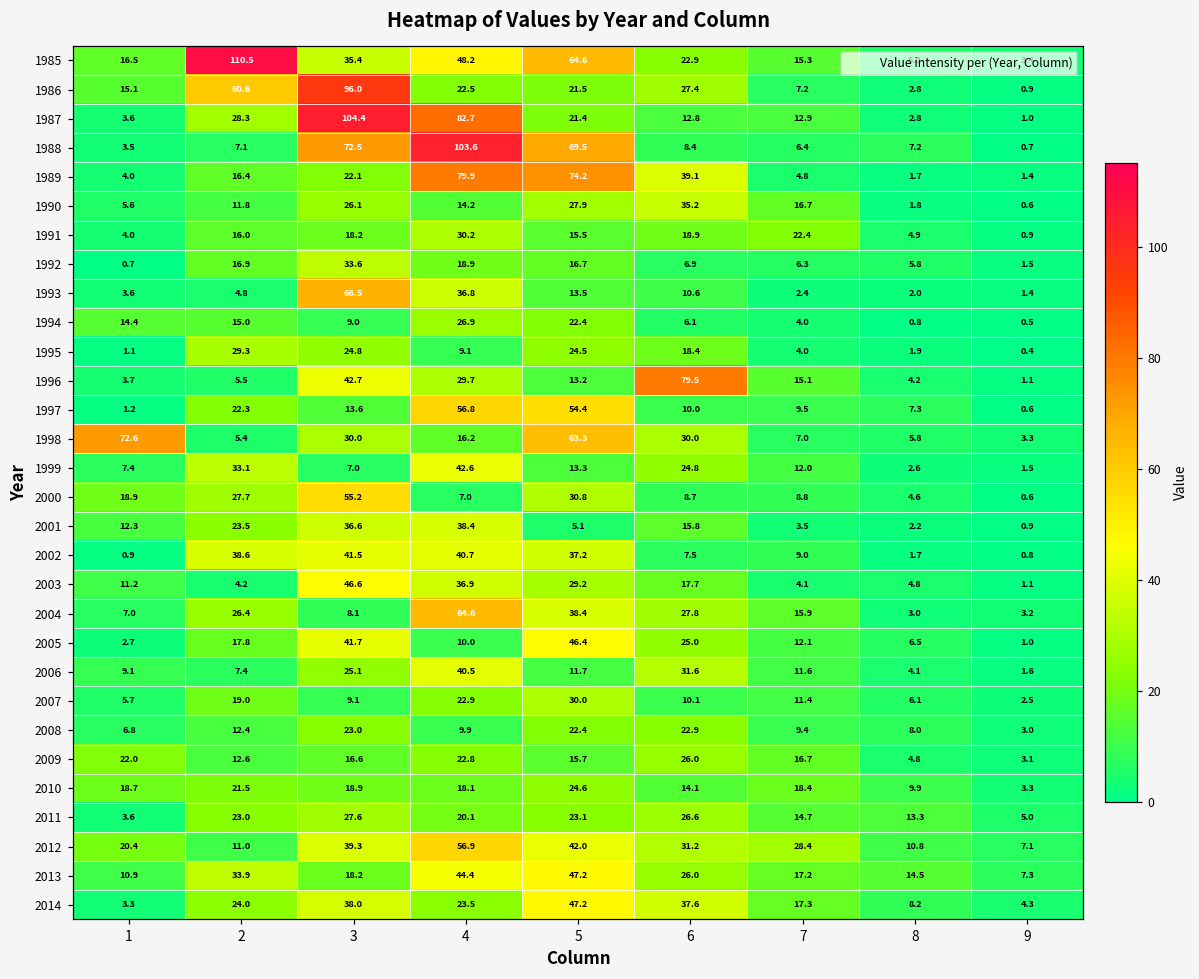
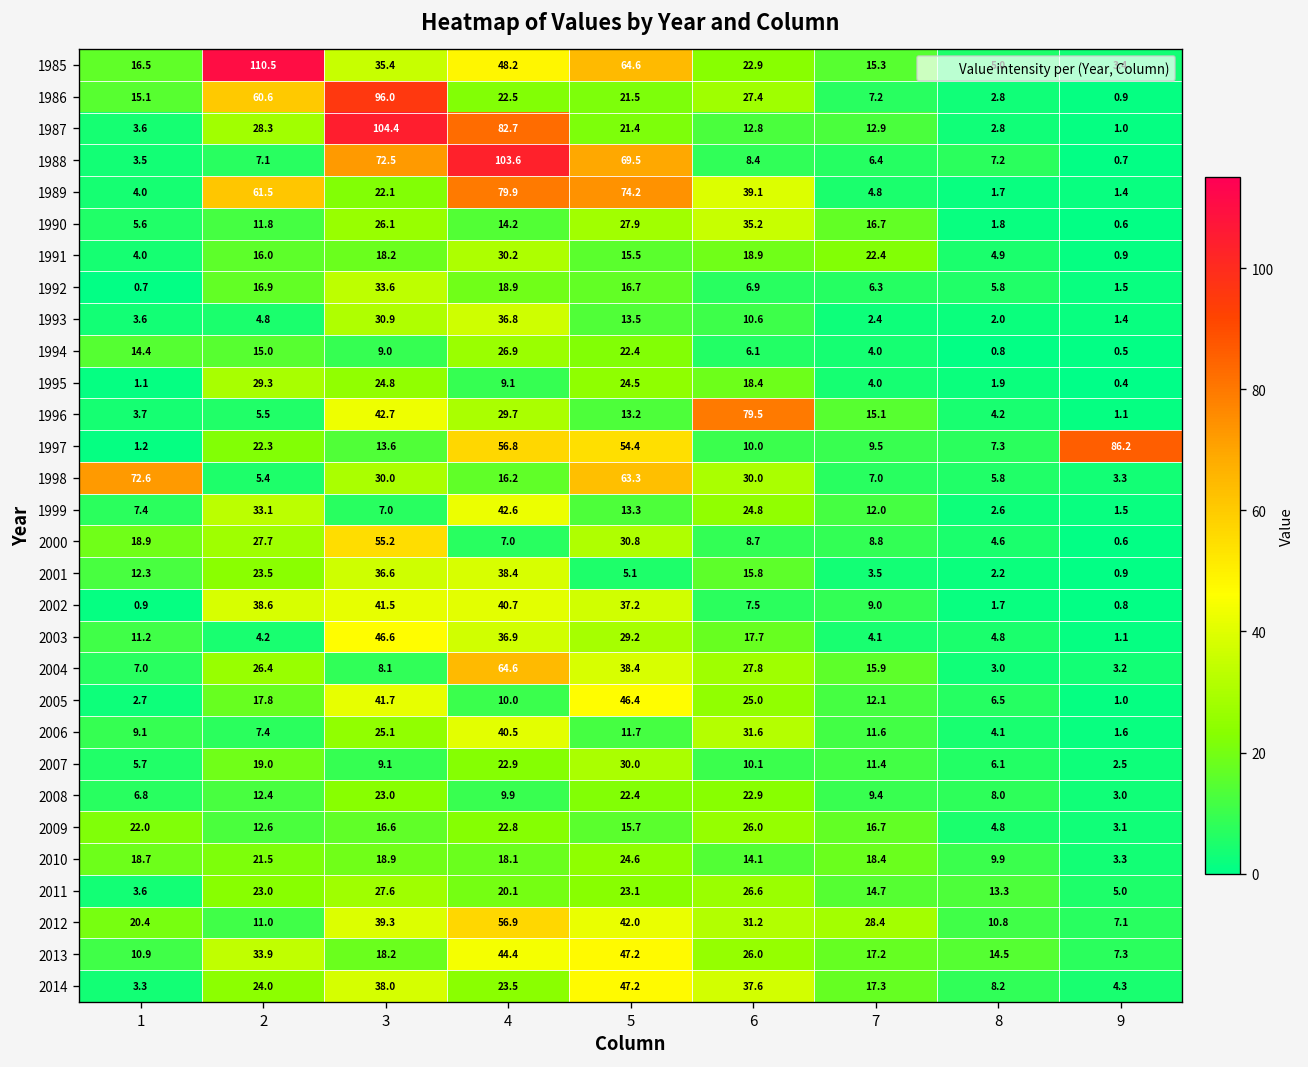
  {
    "1989": {
      "1": 4.0,
-     "2": 16.4,
+     "2": 61.5,
      "3": 22.1,
      "4": 79.9,
      "5": 74.2,
      "6": 39.1,
      "7": 4.8,
      "8": 1.7,
      "9": 1.4
    },
    "1993": {
      "1": 3.6,
      "2": 4.8,
-     "3": 66.5,
+     "3": 30.9,
      "4": 36.8,
      "5": 13.5,
      "6": 10.6,
      "7": 2.4,
      "8": 2.0,
      "9": 1.4
    },
    "1997": {
      "1": 1.2,
      "2": 22.3,
      "3": 13.6,
      "4": 56.8,
      "5": 54.4,
      "6": 10.0,
      "7": 9.5,
      "8": 7.3,
-     "9": 0.6
+     "9": 86.2
    }
  }
